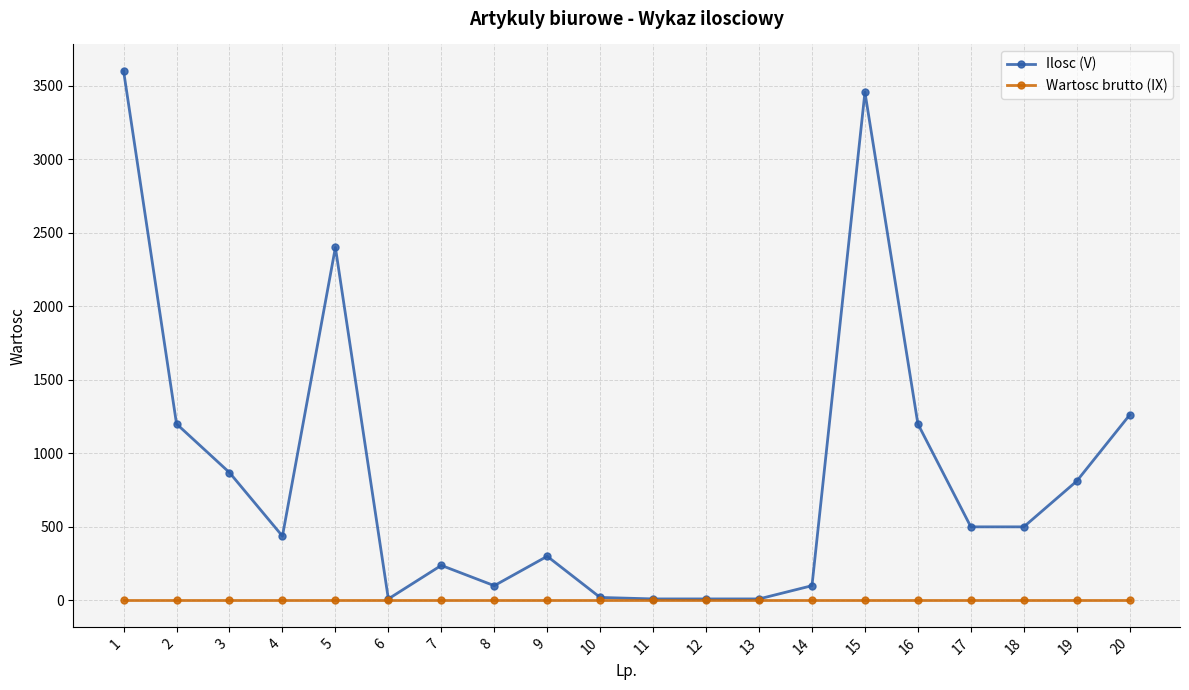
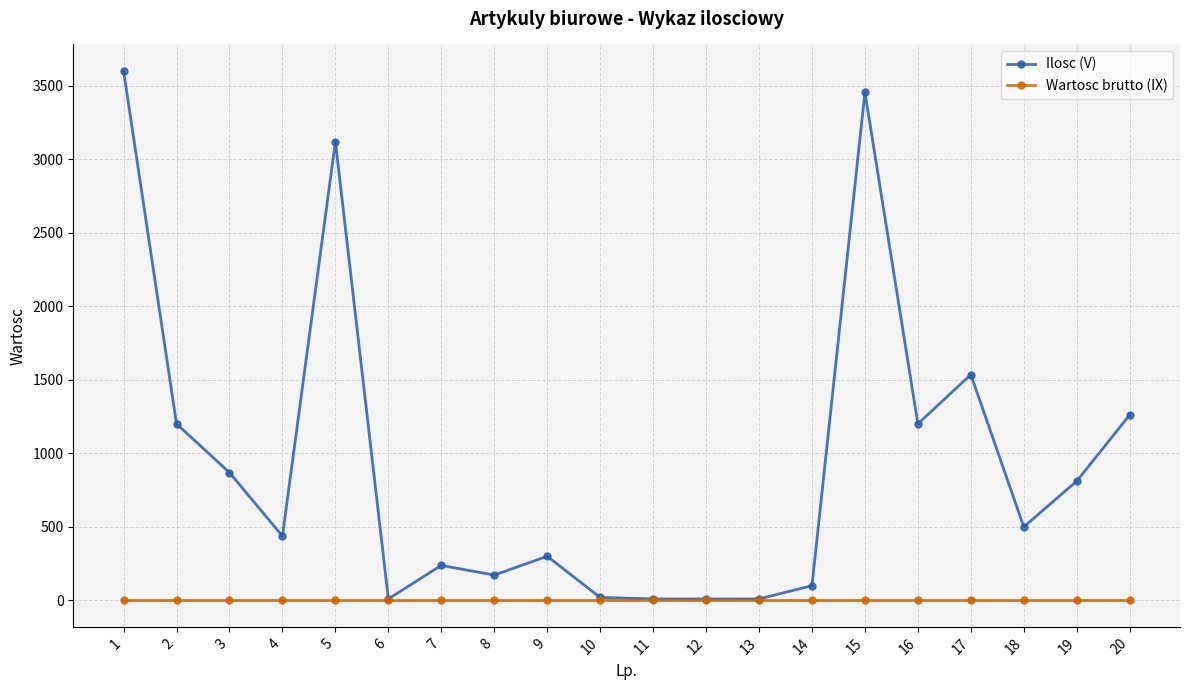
  {
    "Ilosc (V)": {
      "1": 3600,
      "2": 1200,
      "3": 870,
      "4": 440,
-     "5": 2400,
+     "5": 3120,
      "7": 240,
-     "8": 100,
+     "8": 170,
      "9": 300,
      "10": 20,
      "14": 100,
      "15": 3460,
      "16": 1200,
-     "17": 500,
+     "17": 1540,
      "18": 500,
      "19": 810,
      "20": 1260
    },
    "Wartosc brutto (IX)": {
      "1": 0,
      "2": 0,
      "3": 0,
      "4": 0,
      "5": 0,
      "7": 0,
      "8": 0,
      "9": 0,
      "10": 0,
      "14": 0,
      "15": 0,
      "16": 0,
      "17": 0,
      "18": 0,
      "19": 0,
      "20": 0
    }
  }
